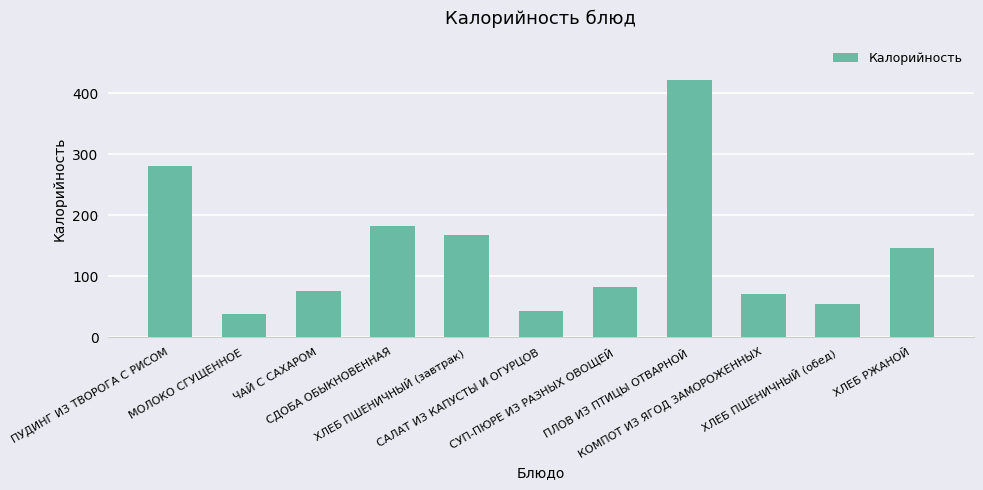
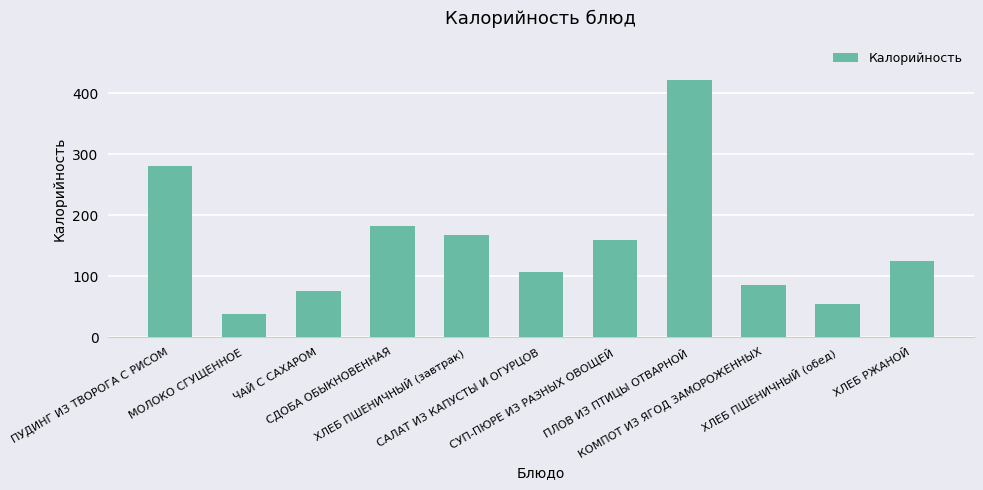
  {
    "ПУДИНГ ИЗ ТВОРОГА С РИСОМ": 280,
    "МОЛОКО СГУЩЕННОЕ": 40,
    "ЧАЙ С САХАРОМ": 80,
    "СДОБА ОБЫКНОВЕННАЯ": 180,
    "ХЛЕБ ПШЕНИЧНЫЙ (завтрак)": 170,
-   "САЛАТ ИЗ КАПУСТЫ И ОГУРЦОВ": 40,
-   "СУП-ПЮРЕ ИЗ РАЗНЫХ ОВОЩЕЙ": 80,
+   "САЛАТ ИЗ КАПУСТЫ И ОГУРЦОВ": 110,
+   "СУП-ПЮРЕ ИЗ РАЗНЫХ ОВОЩЕЙ": 160,
    "ПЛОВ ИЗ ПТИЦЫ ОТВАРНОЙ": 420,
-   "КОМПОТ ИЗ ЯГОД ЗАМОРОЖЕННЫХ": 70,
+   "КОМПОТ ИЗ ЯГОД ЗАМОРОЖЕННЫХ": 90,
    "ХЛЕБ ПШЕНИЧНЫЙ (обед)": 50,
-   "ХЛЕБ РЖАНОЙ": 150
+   "ХЛЕБ РЖАНОЙ": 120
  }
